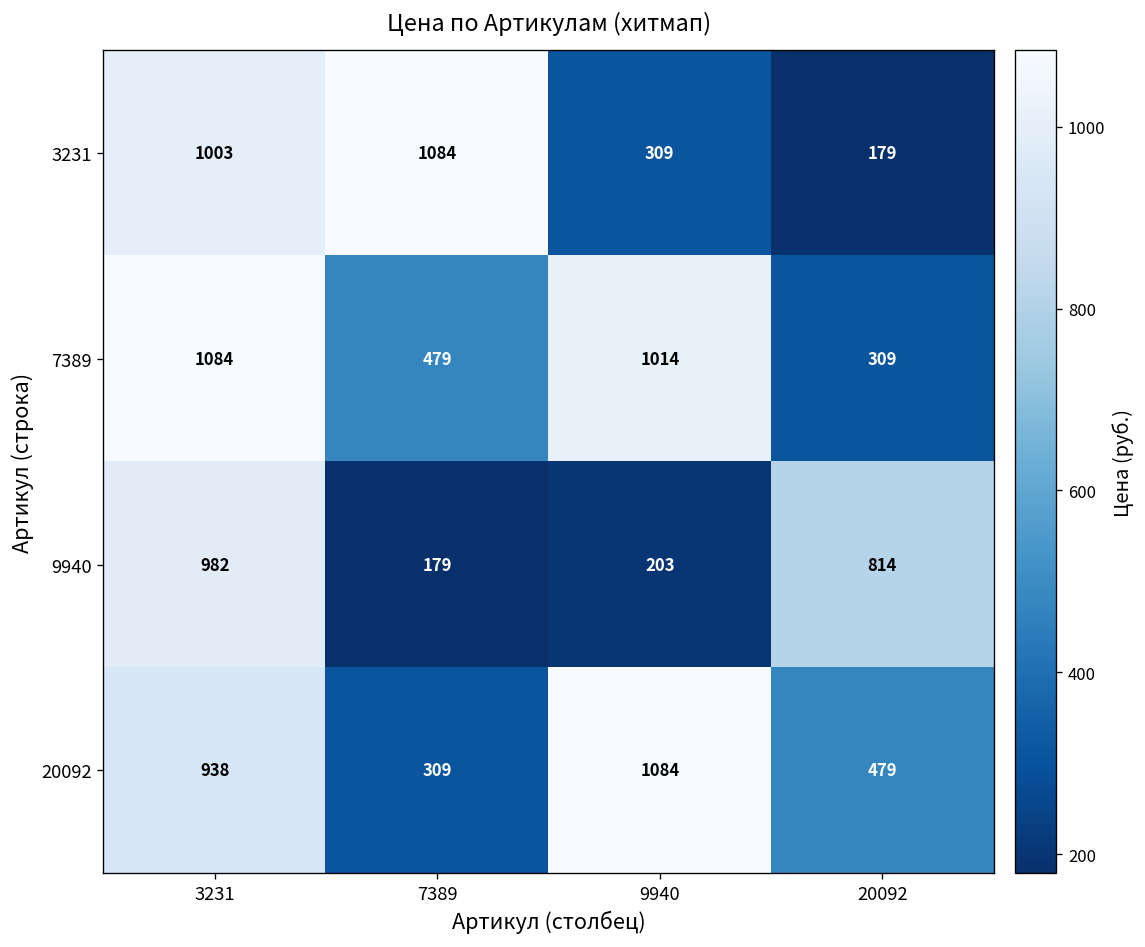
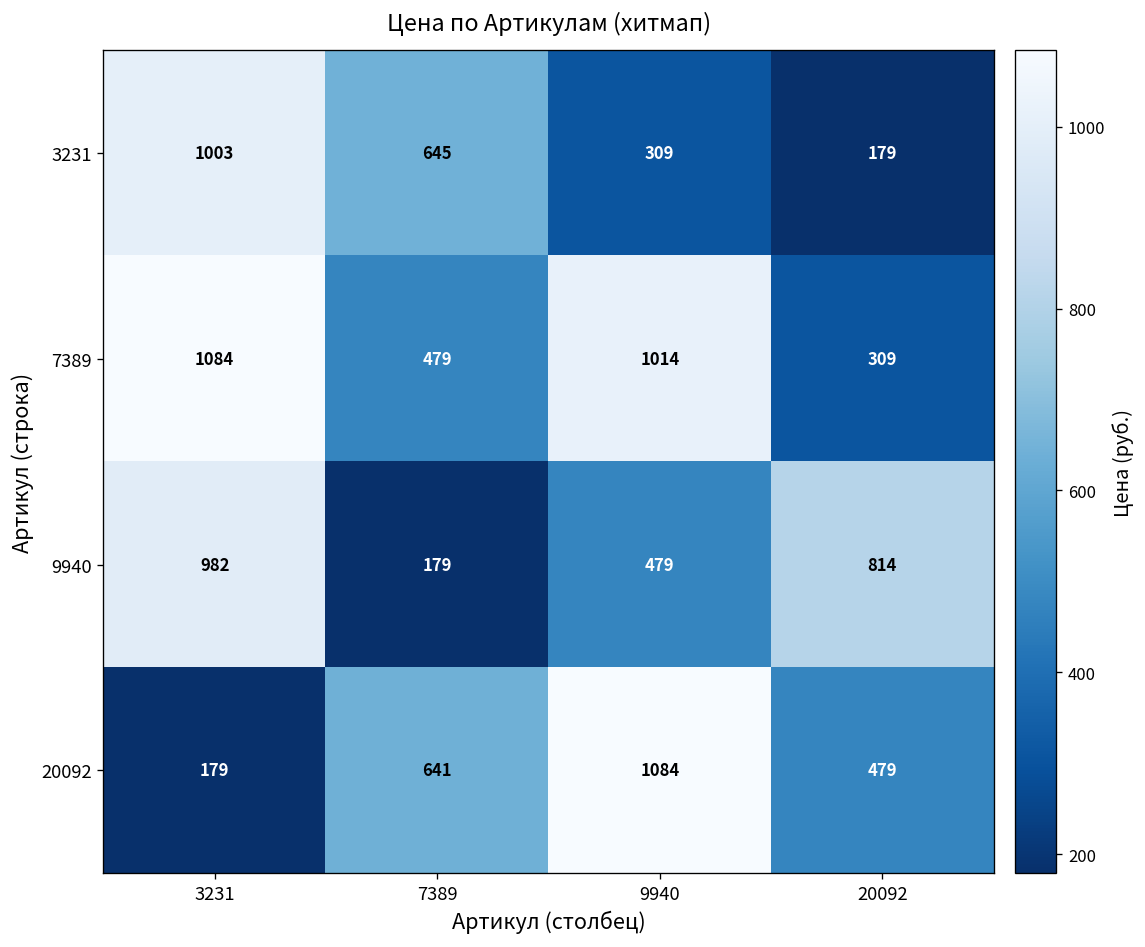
  {
    "3231": {
      "3231": 1003,
-     "7389": 1084,
+     "7389": 645,
      "9940": 309,
      "20092": 179
    },
    "7389": {
      "3231": 1084,
      "7389": 479,
      "9940": 1014,
      "20092": 309
    },
    "9940": {
      "3231": 982,
      "7389": 179,
-     "9940": 203,
+     "9940": 479,
      "20092": 814
    },
    "20092": {
-     "3231": 938,
-     "7389": 309,
+     "3231": 179,
+     "7389": 641,
      "9940": 1084,
      "20092": 479
    }
  }
